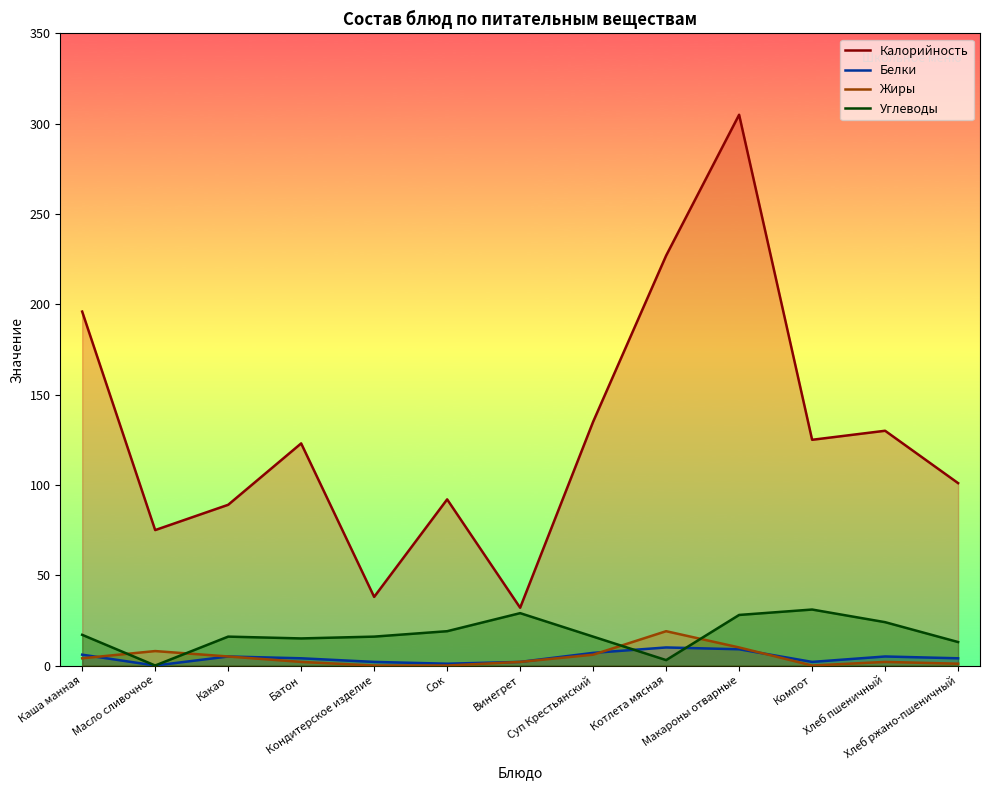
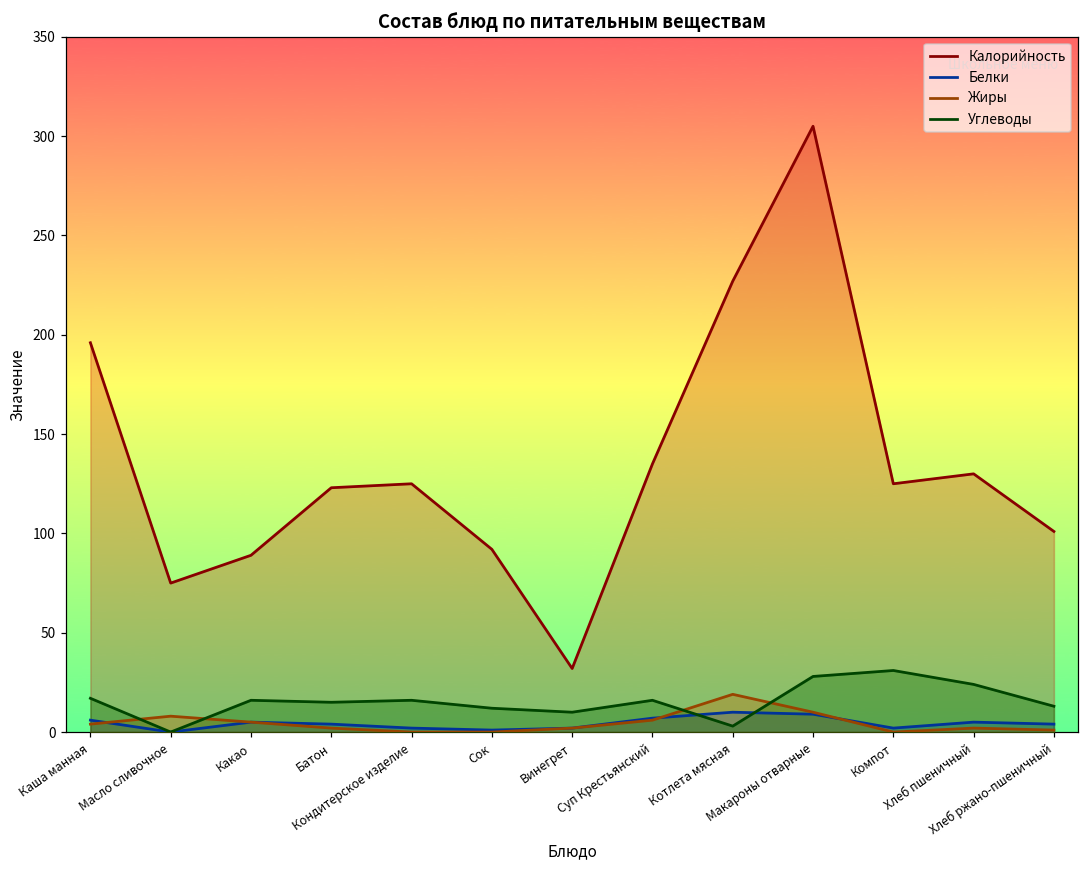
  {
    "Калорийность": {
      "Каша манная": 196,
      "Масло сливочное": 75,
      "Какао": 89,
      "Батон": 123,
-     "Кондитерское изделие": 38,
+     "Кондитерское изделие": 125,
      "Сок": 92,
      "Винегрет": 32,
      "Суп Крестьянский": 135,
      "Котлета мясная": 227,
      "Макароны отварные": 305,
      "Компот": 125,
      "Хлеб пшеничный": 130,
      "Хлеб ржано-пшеничный": 101
    },
    "Белки": {
      "Каша манная": 6,
      "Батон": 4,
      "Кондитерское изделие": 2,
      "Котлета мясная": 10,
      "Компот": 2,
      "Хлеб пшеничный": 5,
      "Хлеб ржано-пшеничный": 4
    },
    "Жиры": {
      "Каша манная": 4,
      "Масло сливочное": 8,
      "Батон": 2,
      "Кондитерское изделие": 0,
      "Котлета мясная": 19,
      "Компот": 0,
      "Хлеб пшеничный": 2,
      "Хлеб ржано-пшеничный": 1
    },
    "Углеводы": {
      "Каша манная": 17,
      "Какао": 16,
      "Батон": 15,
      "Кондитерское изделие": 16,
-     "Сок": 19,
-     "Винегрет": 29,
+     "Сок": 12,
+     "Винегрет": 10,
      "Суп Крестьянский": 16,
      "Котлета мясная": 3,
      "Макароны отварные": 28,
      "Компот": 31,
      "Хлеб пшеничный": 24,
      "Хлеб ржано-пшеничный": 13
    }
  }
